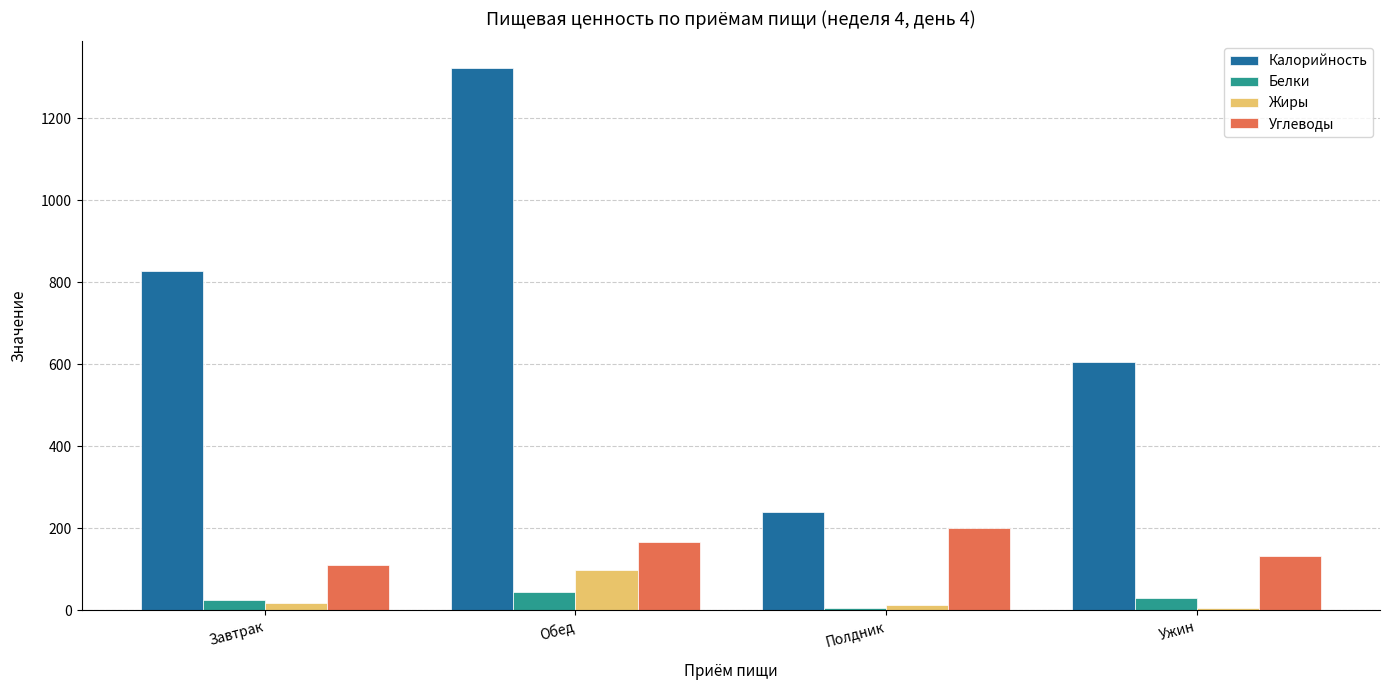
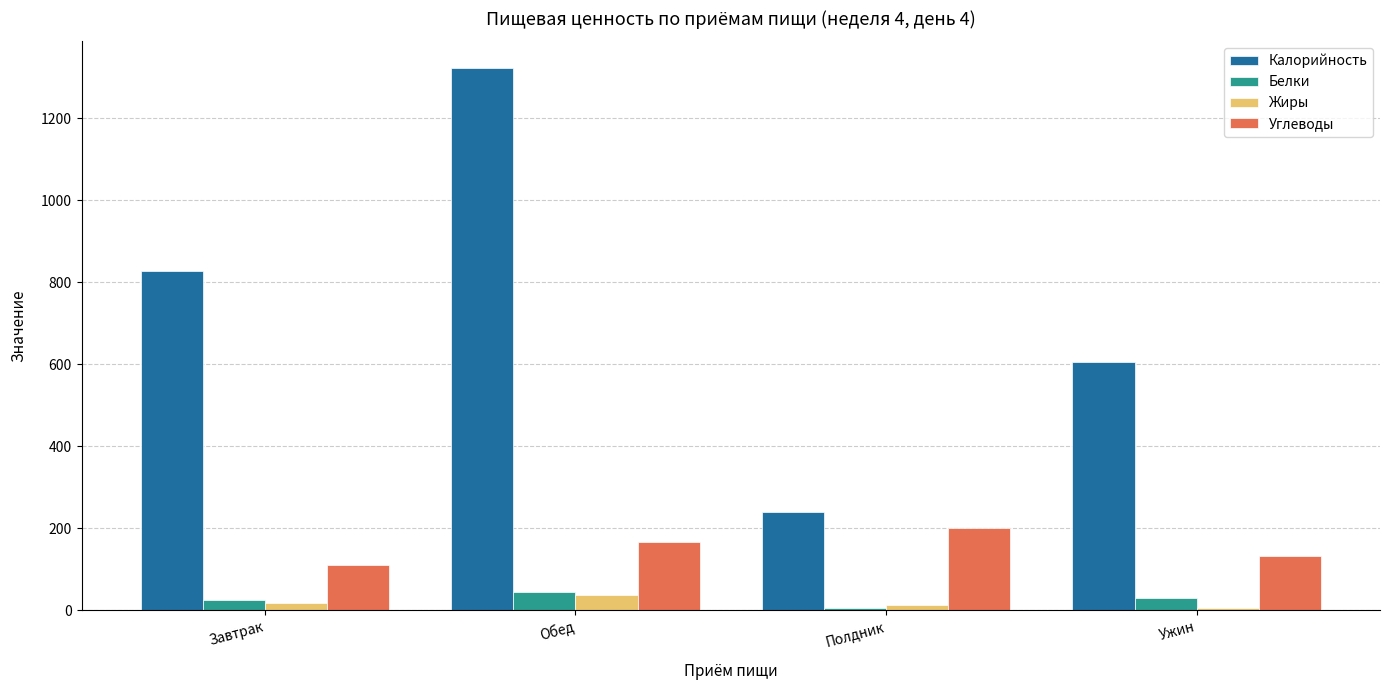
  {
    "Жиры": {
      "Завтрак": 20,
-     "Обед": 100,
+     "Обед": 40,
      "Полдник": 10,
      "Ужин": 10
    },
    "Углеводы": {
      "Завтрак": 110,
      "Обед": 170,
      "Полдник": 200,
      "Ужин": 130
    }
  }
